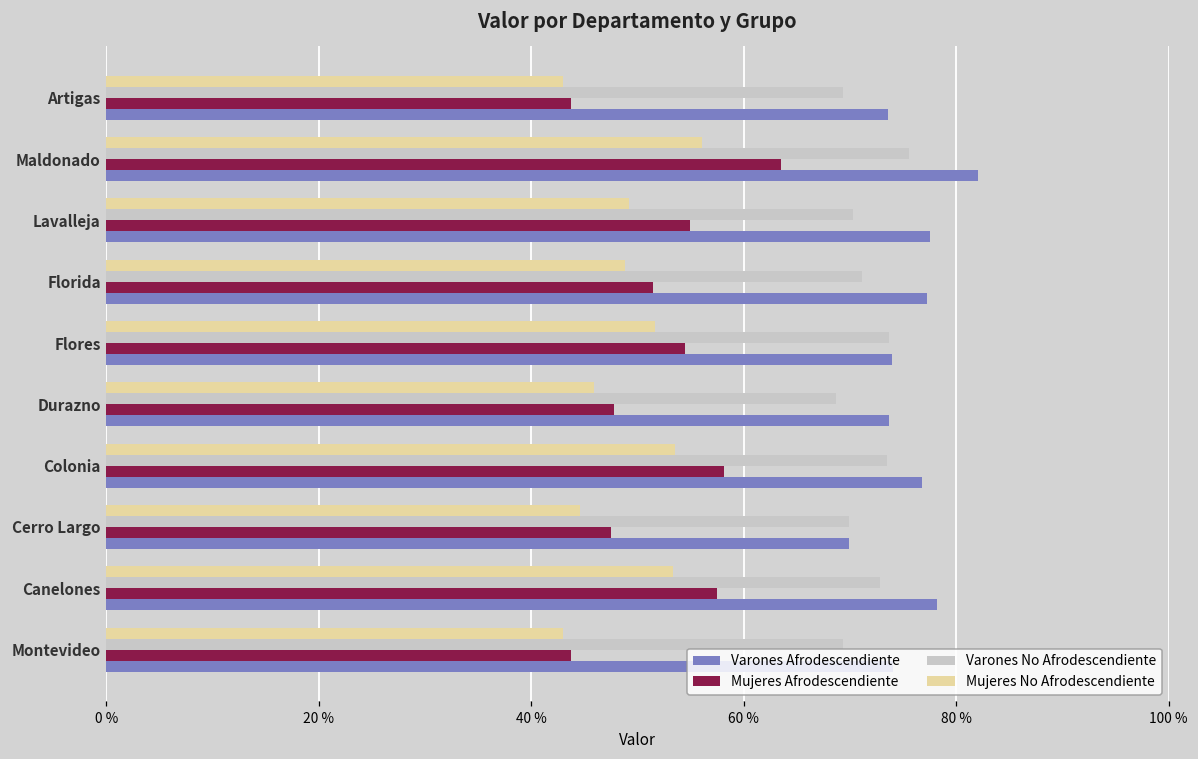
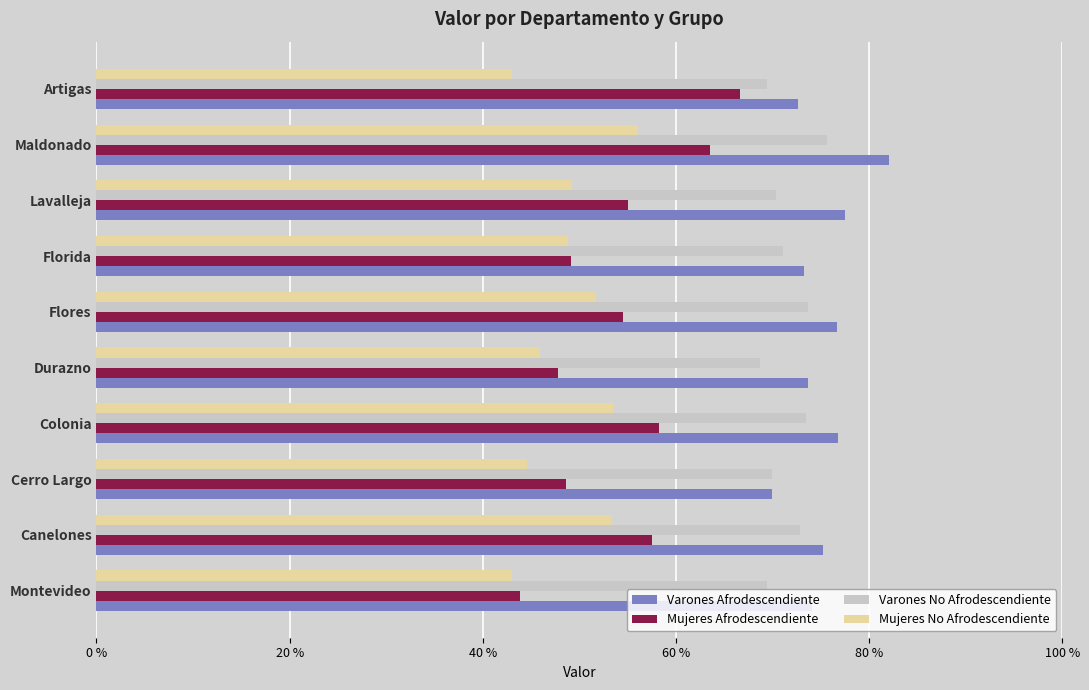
  {
    "Varones Afrodescendiente": {
-     "Artigas": "74 %",
+     "Artigas": "73 %",
      "Maldonado": "82 %",
      "Lavalleja": "78 %",
-     "Florida": "77 %",
-     "Flores": "74 %",
+     "Florida": "73 %",
+     "Flores": "77 %",
      "Durazno": "74 %",
      "Colonia": "77 %",
      "Cerro Largo": "70 %",
-     "Canelones": "78 %"
+     "Canelones": "75 %"
    },
    "Mujeres Afrodescendiente": {
-     "Artigas": "44 %",
+     "Artigas": "67 %",
      "Maldonado": "64 %",
      "Lavalleja": "55 %",
-     "Florida": "52 %",
+     "Florida": "49 %",
      "Flores": "55 %",
      "Durazno": "48 %",
      "Colonia": "58 %",
-     "Cerro Largo": "48 %",
+     "Cerro Largo": "49 %",
      "Canelones": "58 %",
      "Montevideo": "44 %"
    }
  }
